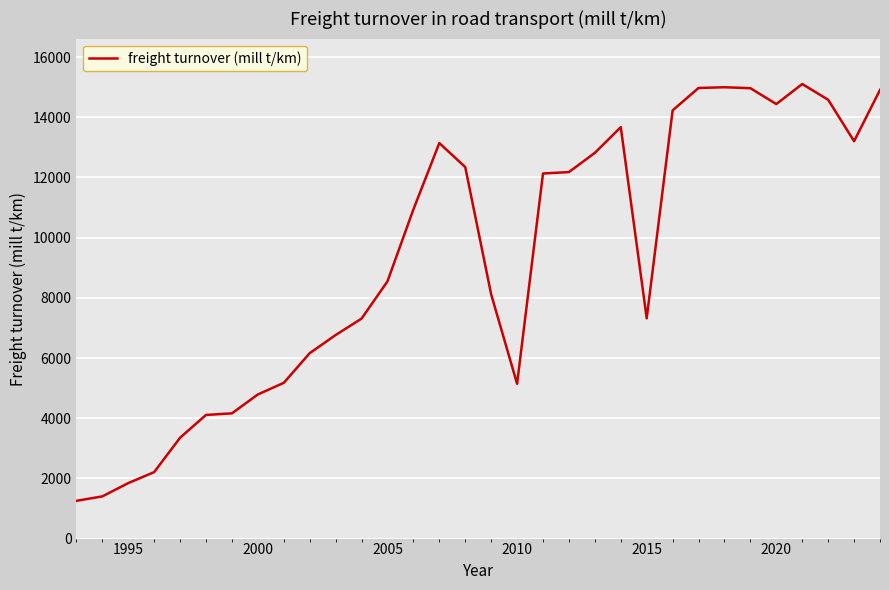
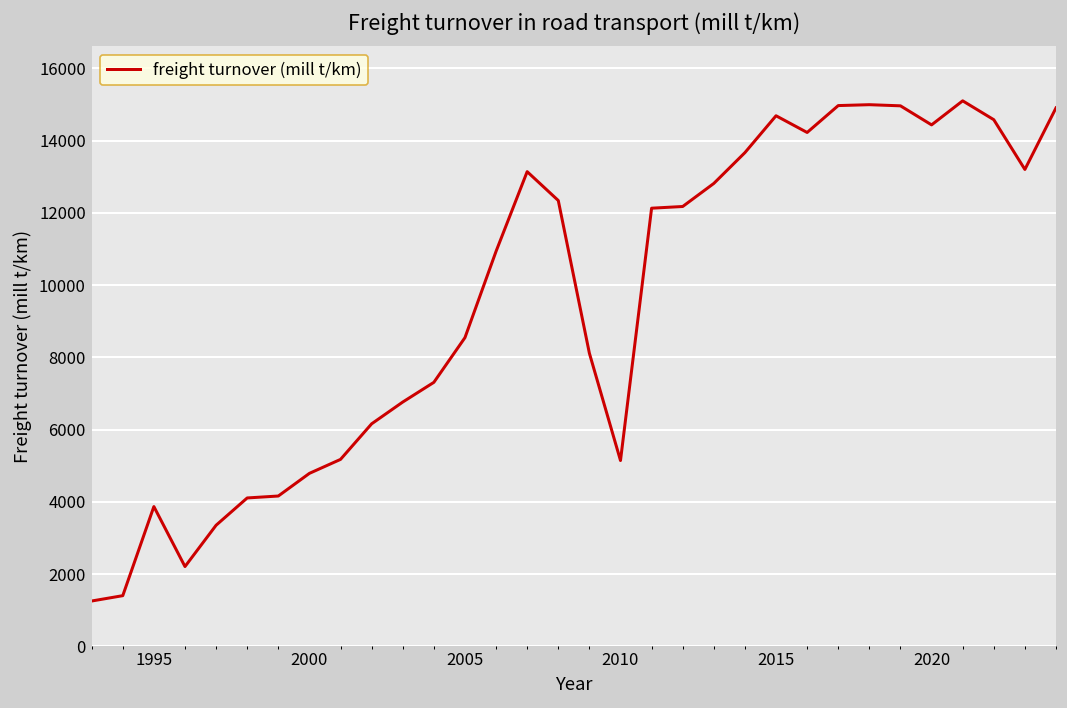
  {
-   "1995": 1800,
+   "1995": 3900,
    "2000": 4800,
    "2005": 8500,
    "2010": 5100,
-   "2015": 7300,
+   "2015": 14700,
    "2020": 14400
  }
